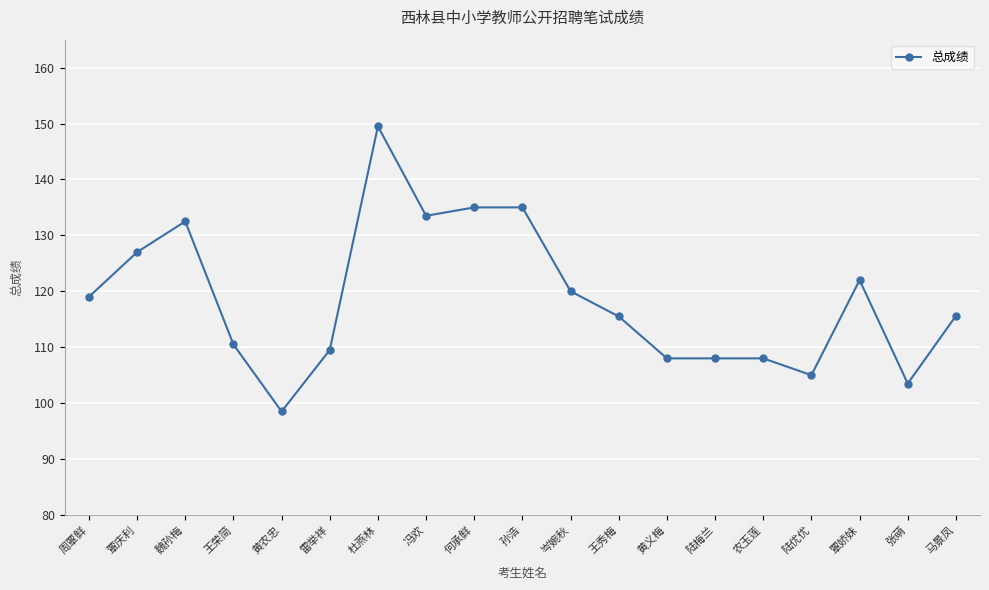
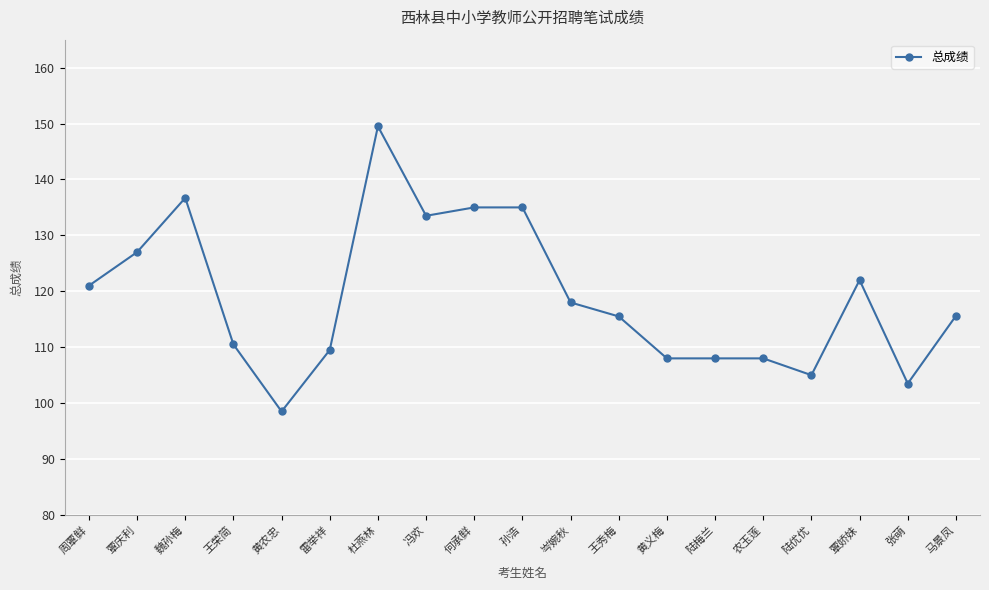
  {
-   "周覃鲜": 119,
+   "周覃鲜": 121,
    "覃庆利": 127,
-   "魏孙梅": 133,
+   "魏孙梅": 137,
    "王荣简": 111,
    "黄农忠": 99,
    "雷举祥": 110,
    "杜燕林": 150,
    "冯欢": 134,
    "何承鲜": 135,
    "孙浩": 135,
-   "岑婉秋": 120,
+   "岑婉秋": 118,
    "王秀梅": 116,
    "黄义梅": 108,
    "陆梅兰": 108,
    "农玉莲": 108,
    "陆优优": 105,
    "覃娇妹": 122,
    "张萌": 104,
    "马景凤": 116
  }
